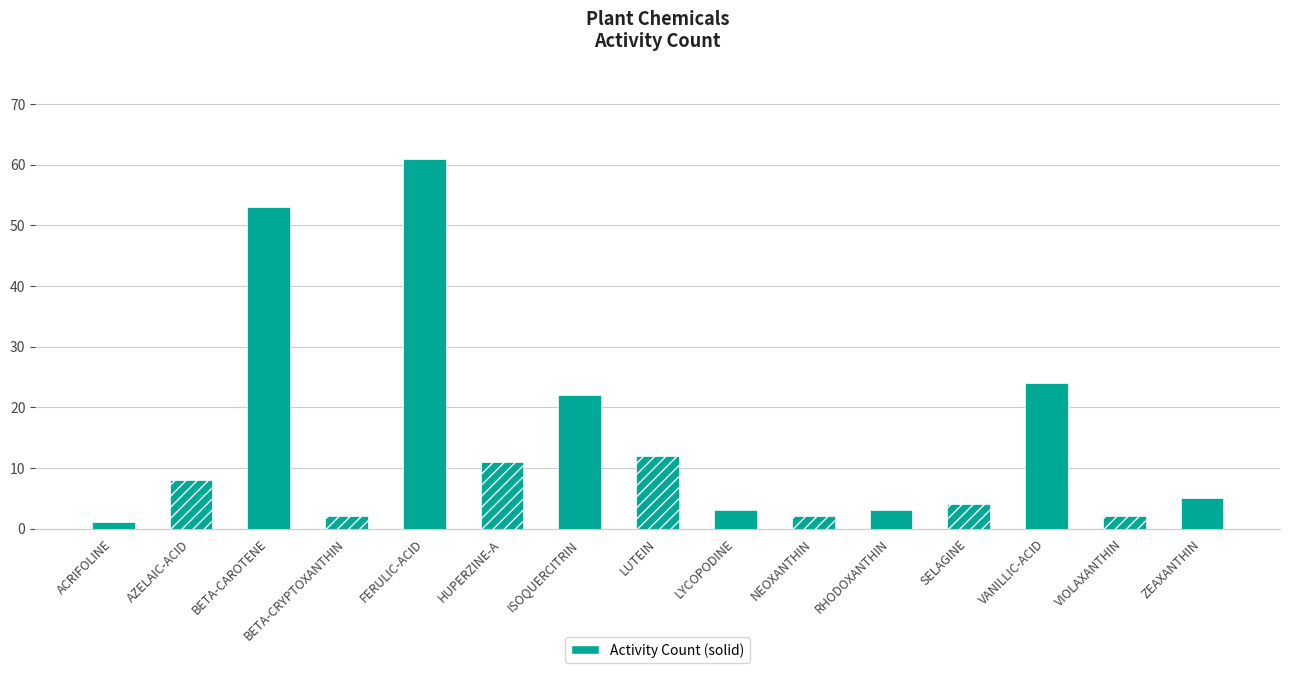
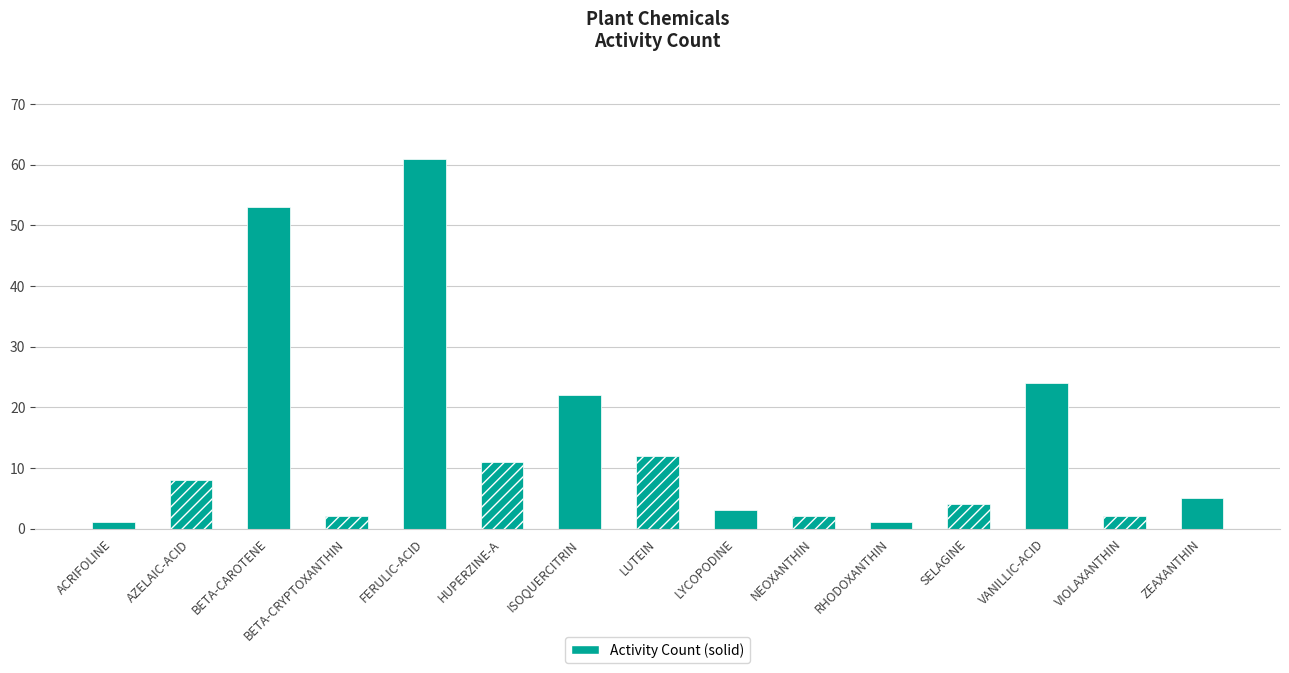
  {
    "ACRIFOLINE": 1,
    "AZELAIC-ACID": 8,
    "BETA-CAROTENE": 53,
    "BETA-CRYPTOXANTHIN": 2,
    "FERULIC-ACID": 61,
    "HUPERZINE-A": 11,
    "ISOQUERCITRIN": 22,
    "LUTEIN": 12,
    "LYCOPODINE": 3,
    "NEOXANTHIN": 2,
-   "RHODOXANTHIN": 3,
+   "RHODOXANTHIN": 1,
    "SELAGINE": 4,
    "VANILLIC-ACID": 24,
    "VIOLAXANTHIN": 2,
    "ZEAXANTHIN": 5
  }
